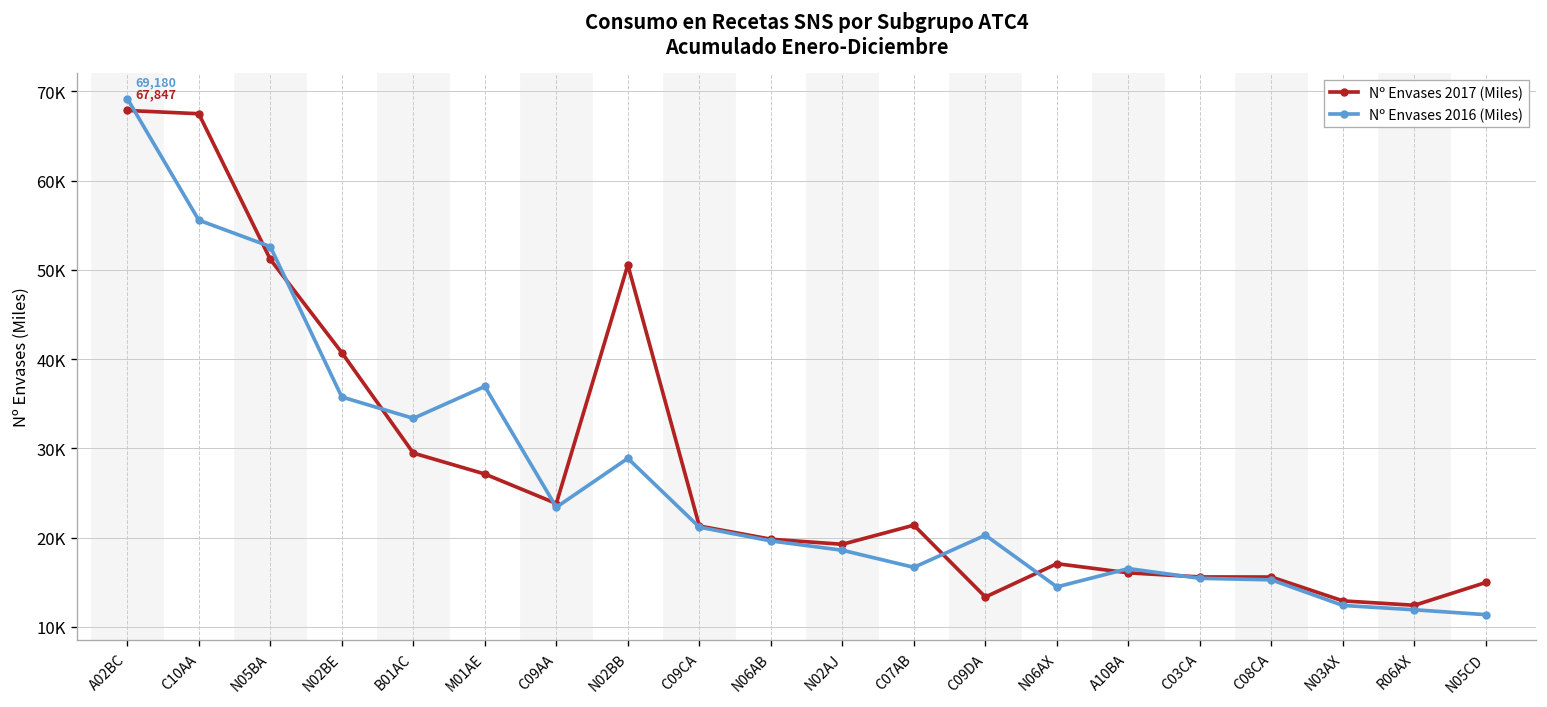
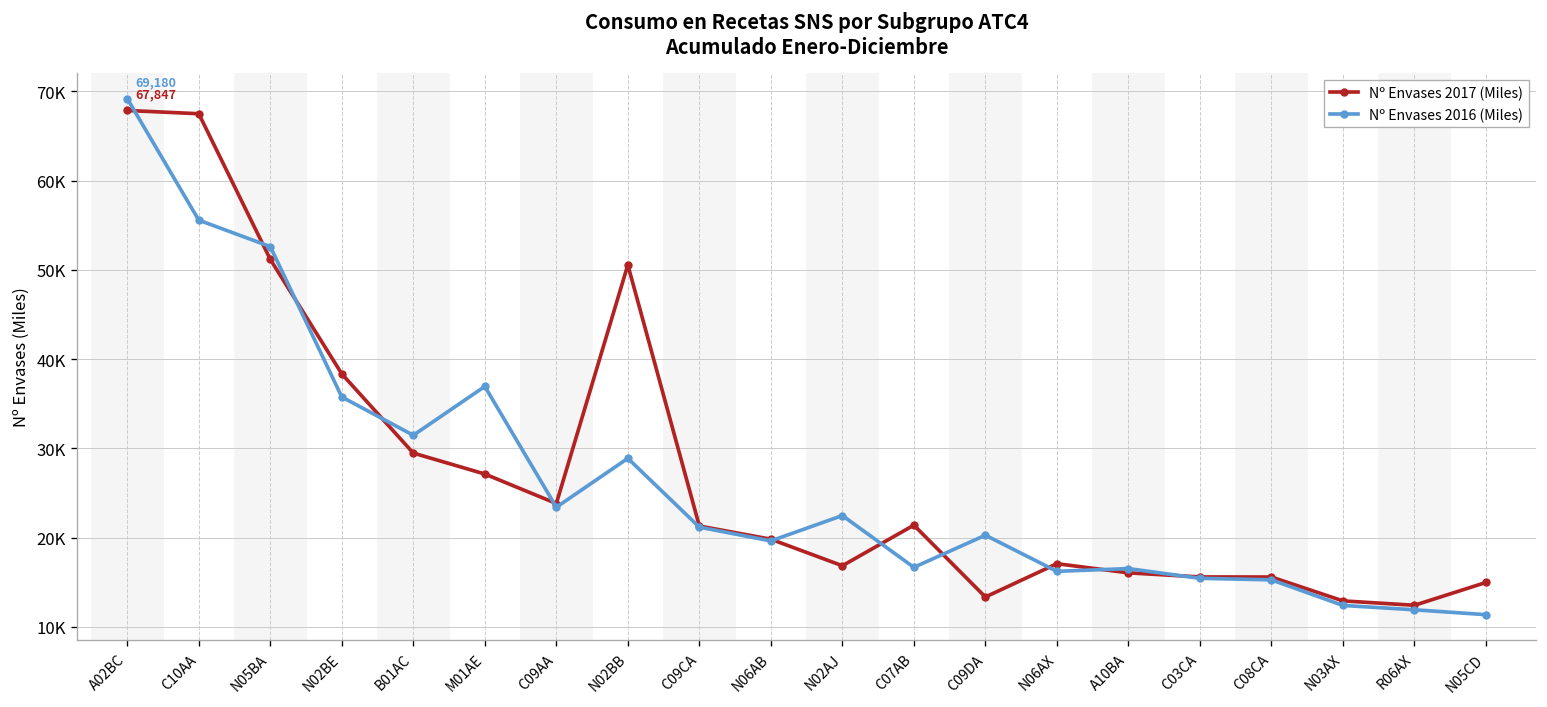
  {
    "Nº Envases 2017 (Miles)": {
      "C10AA": 67000,
      "N05BA": 51000,
-     "N02BE": 41000,
+     "N02BE": 38000,
      "B01AC": 29000,
      "M01AE": 27000,
      "C09AA": 24000,
      "N02BB": 51000,
-     "N02AJ": 19000,
+     "N02AJ": 17000,
      "C07AB": 21000,
      "C09DA": 13000,
      "N06AX": 17000,
      "A10BA": 16000,
      "N03AX": 13000,
      "R06AX": 12000,
      "N05CD": 15000
    },
    "Nº Envases 2016 (Miles)": {
      "C10AA": 56000,
      "N05BA": 53000,
      "N02BE": 36000,
-     "B01AC": 33000,
+     "B01AC": 31000,
      "M01AE": 37000,
      "C09AA": 23000,
      "N02BB": 29000,
-     "N02AJ": 19000,
+     "N02AJ": 22000,
      "C07AB": 17000,
      "C09DA": 20000,
-     "N06AX": 14000,
+     "N06AX": 16000,
      "A10BA": 17000,
      "N03AX": 12000,
      "R06AX": 12000,
      "N05CD": 11000
    }
  }
